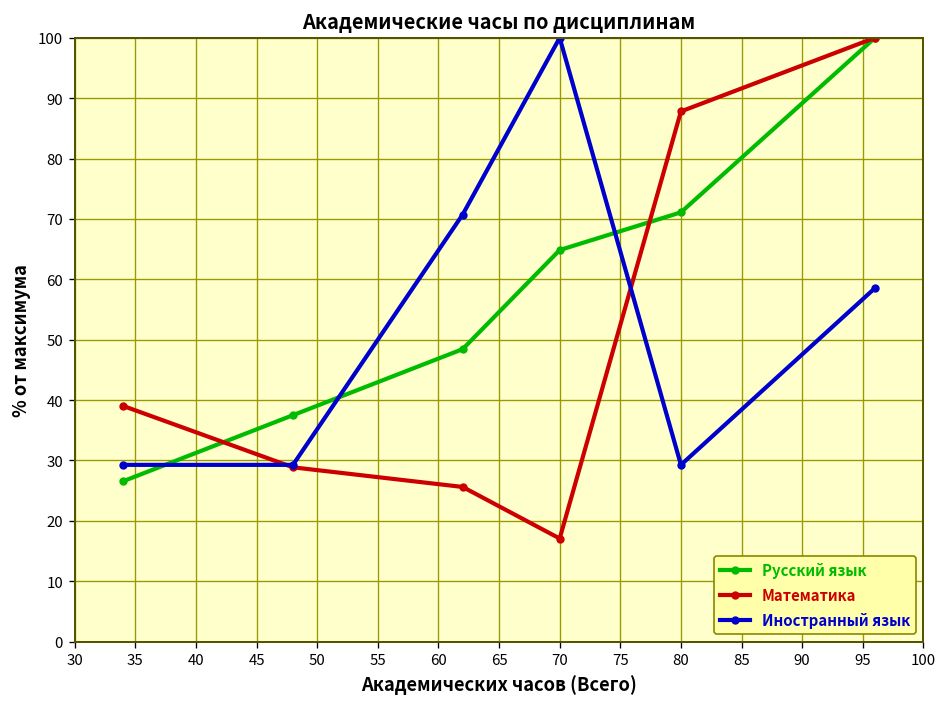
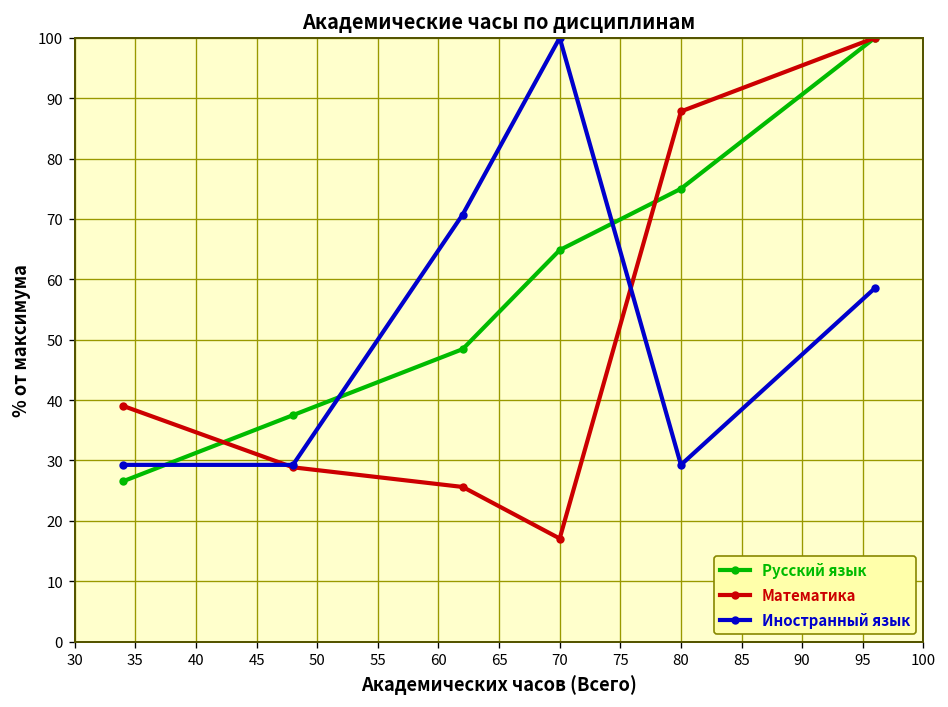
  {
    "Русский язык": {
      "70": 65,
-     "80": 71
+     "80": 75
    },
    "Математика": {
      "70": 17,
      "80": 88
    },
    "Иностранный язык": {
      "70": 100,
      "80": 29
    }
  }
